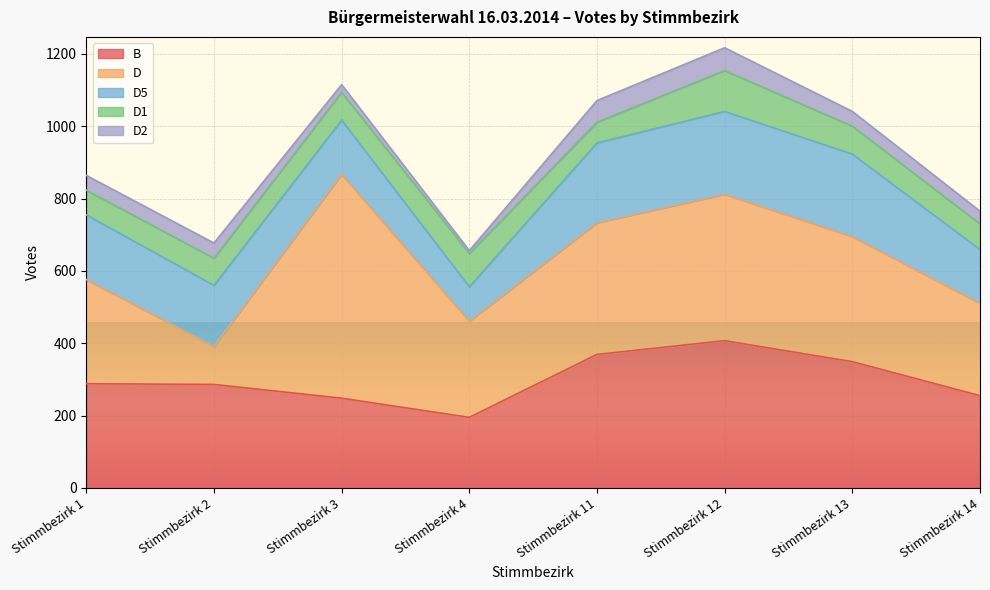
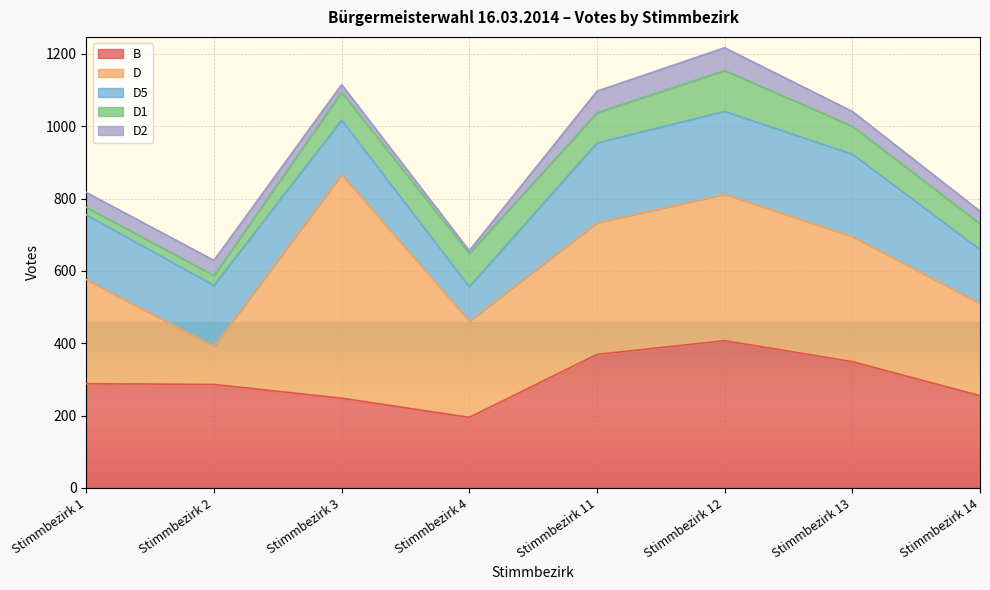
  {
    "B": {
      "Stimmbezirk 1": 290,
      "Stimmbezirk 2": 290,
      "Stimmbezirk 3": 250,
      "Stimmbezirk 4": 200,
      "Stimmbezirk 11": 370,
      "Stimmbezirk 12": 410,
      "Stimmbezirk 13": 350,
      "Stimmbezirk 14": 260
    },
    "D": {
      "Stimmbezirk 1": 290,
      "Stimmbezirk 2": 110,
      "Stimmbezirk 3": 620,
      "Stimmbezirk 4": 270,
      "Stimmbezirk 11": 360,
      "Stimmbezirk 12": 410,
      "Stimmbezirk 13": 350,
      "Stimmbezirk 14": 260
    },
    "D1": {
-     "Stimmbezirk 1": 70,
-     "Stimmbezirk 2": 80,
+     "Stimmbezirk 1": 20,
+     "Stimmbezirk 2": 30,
      "Stimmbezirk 3": 80,
      "Stimmbezirk 4": 90,
-     "Stimmbezirk 11": 60,
+     "Stimmbezirk 11": 80,
      "Stimmbezirk 12": 110,
      "Stimmbezirk 13": 80,
      "Stimmbezirk 14": 70
    }
  }
